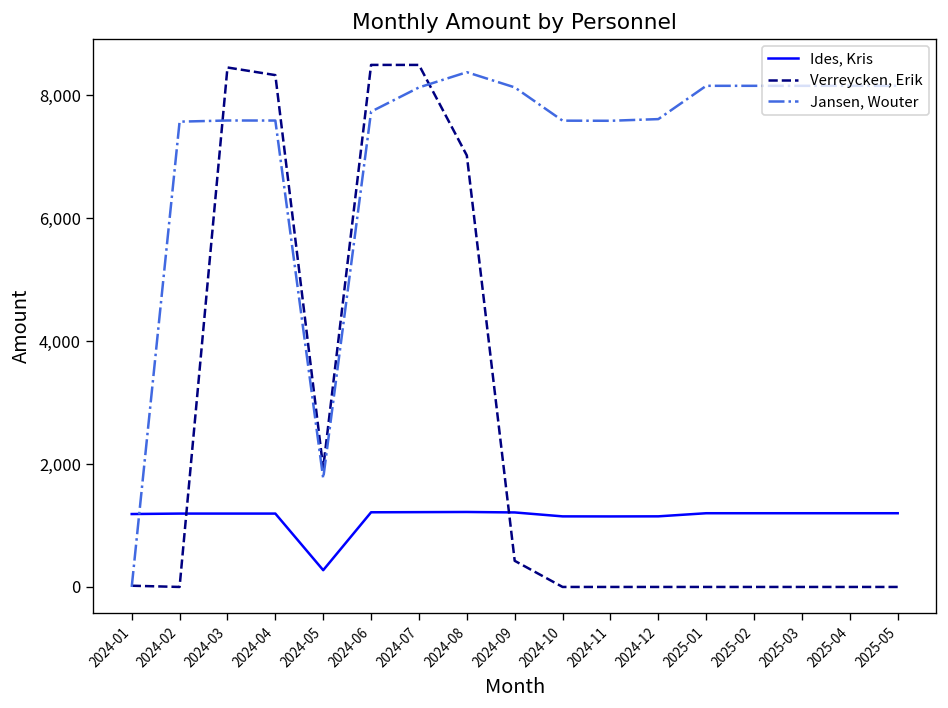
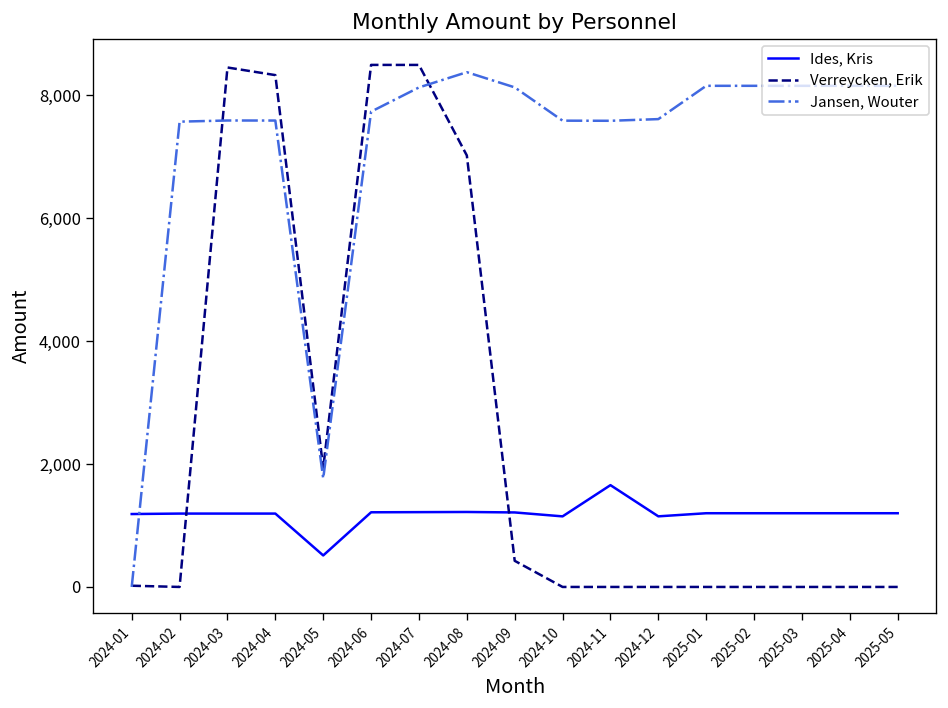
  {
    "Ides, Kris": {
      "2024-01": "1,200",
      "2024-02": "1,200",
      "2024-03": "1,200",
      "2024-04": "1,200",
-     "2024-05": "300",
+     "2024-05": "500",
      "2024-06": "1,200",
      "2024-07": "1,200",
      "2024-08": "1,200",
      "2024-09": "1,200",
      "2024-10": "1,100",
-     "2024-11": "1,100",
+     "2024-11": "1,700",
      "2024-12": "1,100",
      "2025-01": "1,200",
      "2025-02": "1,200",
      "2025-03": "1,200",
      "2025-04": "1,200",
      "2025-05": "1,200"
    },
    "Verreycken, Erik": {
      "2024-02": "0",
      "2024-03": "8,500",
      "2024-04": "8,300",
      "2024-05": "1,900",
      "2024-06": "8,500",
      "2024-07": "8,500",
      "2024-08": "7,000",
      "2024-09": "400",
      "2024-10": "0",
      "2024-11": "0",
      "2024-12": "0",
      "2025-01": "0",
      "2025-02": "0",
      "2025-03": "0",
      "2025-04": "0",
      "2025-05": "0"
    },
    "Jansen, Wouter": {
      "2024-02": "7,600",
      "2024-03": "7,600",
      "2024-04": "7,600",
      "2024-05": "1,800",
      "2024-06": "7,700",
      "2024-07": "8,100",
      "2024-08": "8,400",
      "2024-09": "8,100",
      "2024-10": "7,600",
      "2024-11": "7,600",
      "2024-12": "7,600",
      "2025-01": "8,200",
      "2025-02": "8,200"
    }
  }
